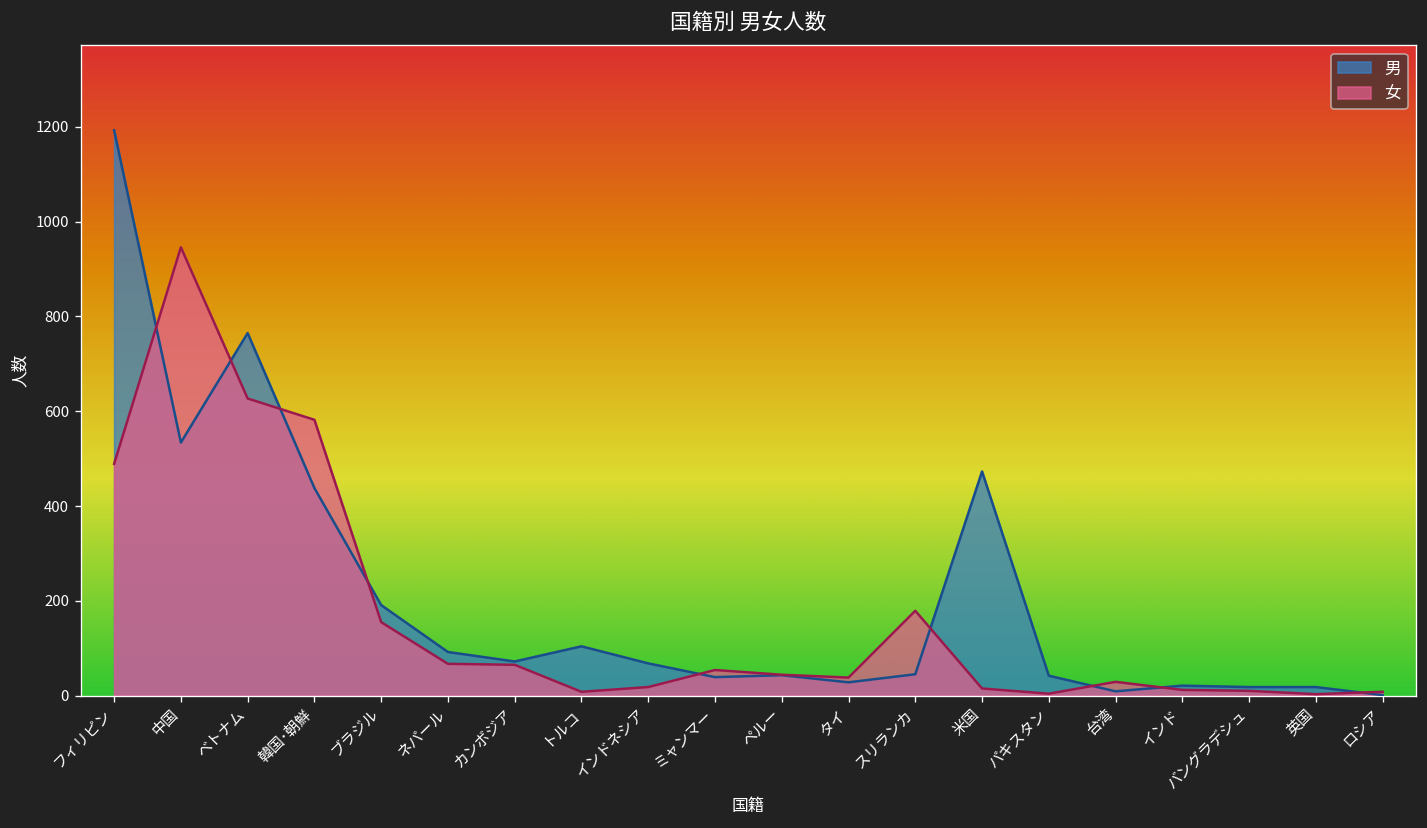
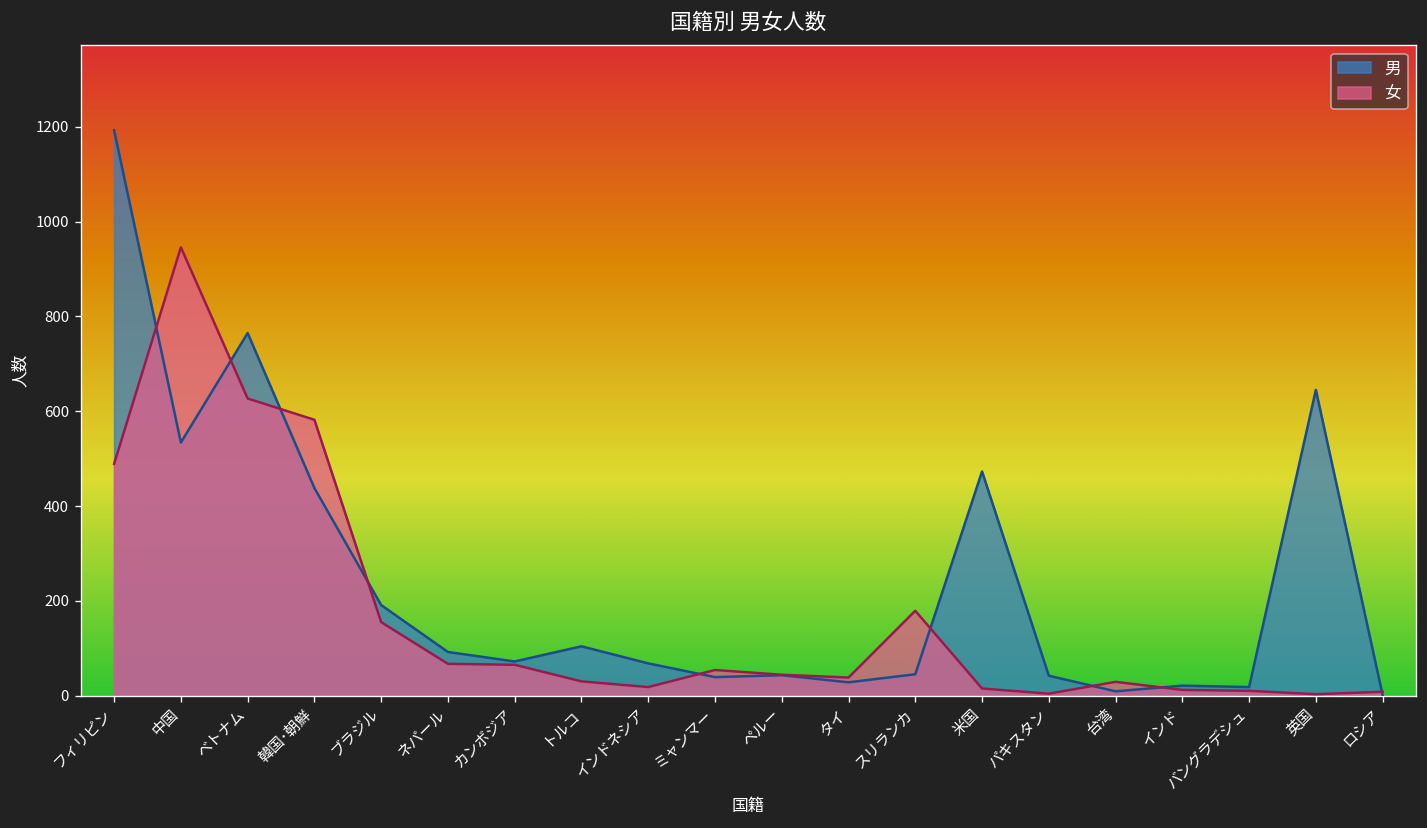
  {
    "男": {
      "フィリピン": 1190,
      "中国": 530,
      "ベトナム": 770,
      "韓国･朝鮮": 440,
      "ブラジル": 190,
      "ネパール": 90,
      "カンボジア": 70,
      "トルコ": 100,
      "インドネシア": 70,
      "ミャンマー": 40,
      "タイ": 30,
      "スリランカ": 50,
      "米国": 470,
      "パキスタン": 40,
      "台湾": 10,
      "インド": 20,
      "バングラデシュ": 20,
-     "英国": 20,
+     "英国": 650,
      "ロシア": 0
    },
    "女": {
      "フィリピン": 490,
      "中国": 950,
      "ベトナム": 630,
      "韓国･朝鮮": 580,
      "ブラジル": 160,
      "ネパール": 70,
      "カンボジア": 70,
-     "トルコ": 10,
+     "トルコ": 30,
      "インドネシア": 20,
      "ミャンマー": 50,
      "タイ": 40,
      "スリランカ": 180,
      "米国": 20,
      "パキスタン": 0,
      "台湾": 30,
      "インド": 10,
      "バングラデシュ": 10,
      "英国": 0,
      "ロシア": 10
    }
  }
